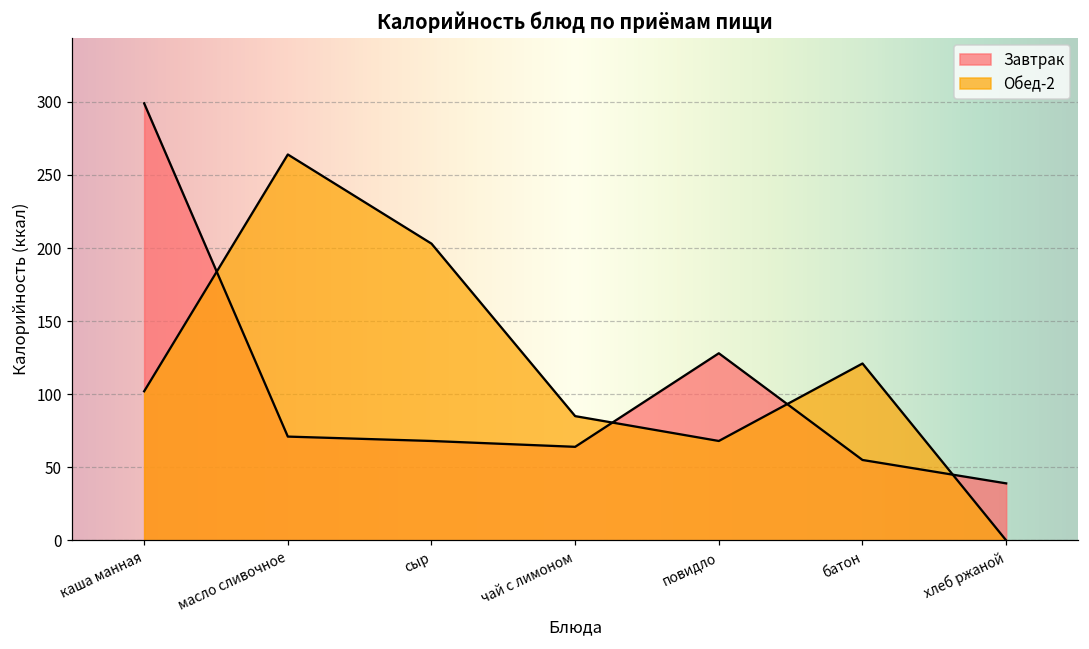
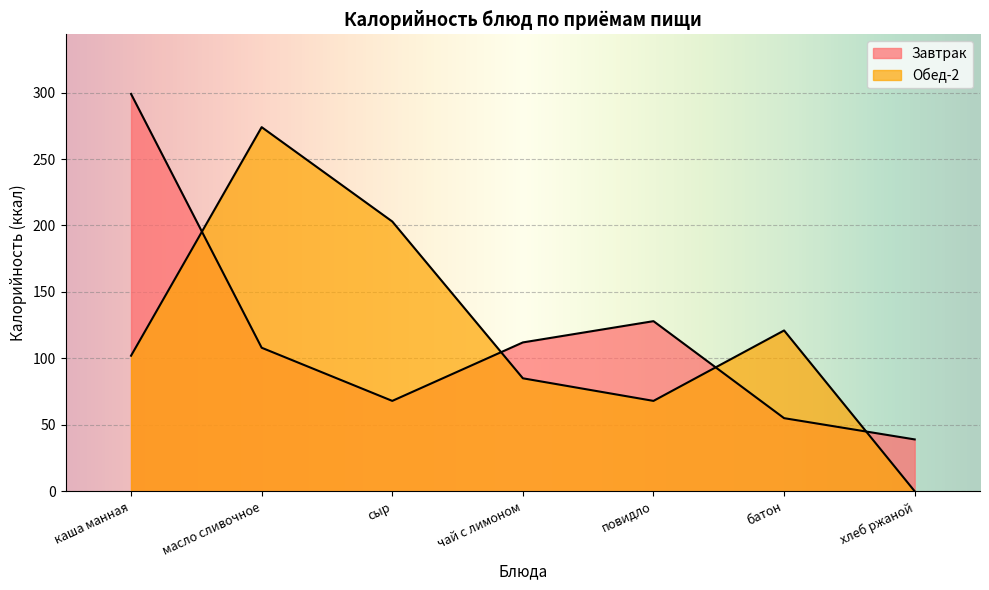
  {
    "Завтрак": {
      "каша манная": 299,
-     "масло сливочное": 71,
+     "масло сливочное": 108,
      "сыр": 68,
-     "чай с лимоном": 64,
+     "чай с лимоном": 112,
      "повидло": 128,
      "батон": 55,
      "хлеб ржаной": 39
    },
    "Обед-2": {
      "каша манная": 102,
-     "масло сливочное": 264,
+     "масло сливочное": 274,
      "сыр": 203,
      "чай с лимоном": 85,
      "повидло": 68,
      "батон": 121,
      "хлеб ржаной": 0
    }
  }
